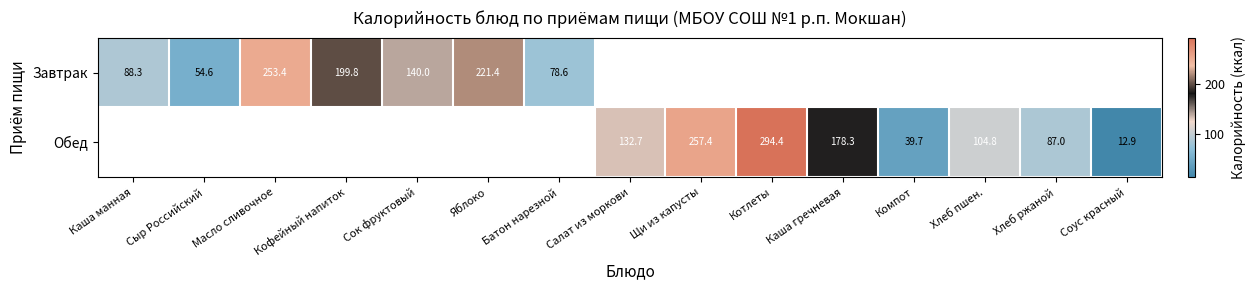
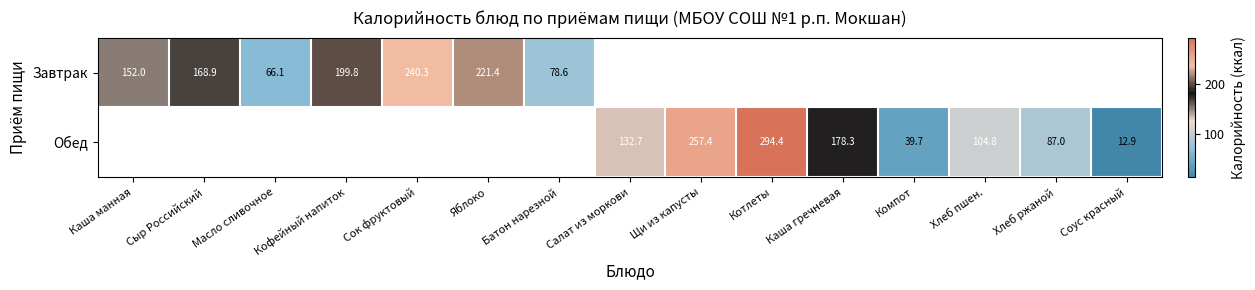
  {
    "Завтрак": {
-     "Каша манная": 88.3,
-     "Сыр Российский": 54.6,
-     "Масло сливочное": 253.4,
+     "Каша манная": 152.0,
+     "Сыр Российский": 168.9,
+     "Масло сливочное": 66.1,
      "Кофейный напиток": 199.8,
-     "Сок фруктовый": 140.0,
+     "Сок фруктовый": 240.3,
      "Яблоко": 221.4,
      "Батон нарезной": 78.6
    },
    "Обед": {
      "Салат из моркови": 132.7,
      "Щи из капусты": 257.4,
      "Котлеты": 294.4,
      "Каша гречневая": 178.3,
      "Компот": 39.7,
      "Хлеб пшен.": 104.8,
      "Хлеб ржаной": 87.0,
      "Соус красный": 12.9
    }
  }
